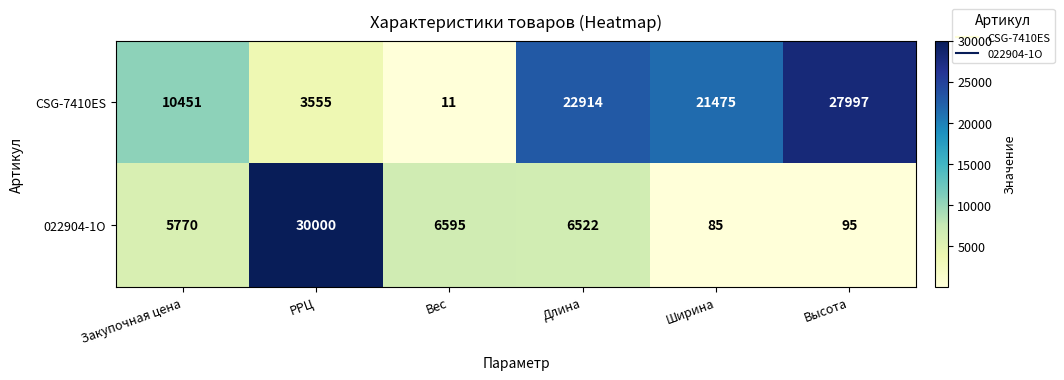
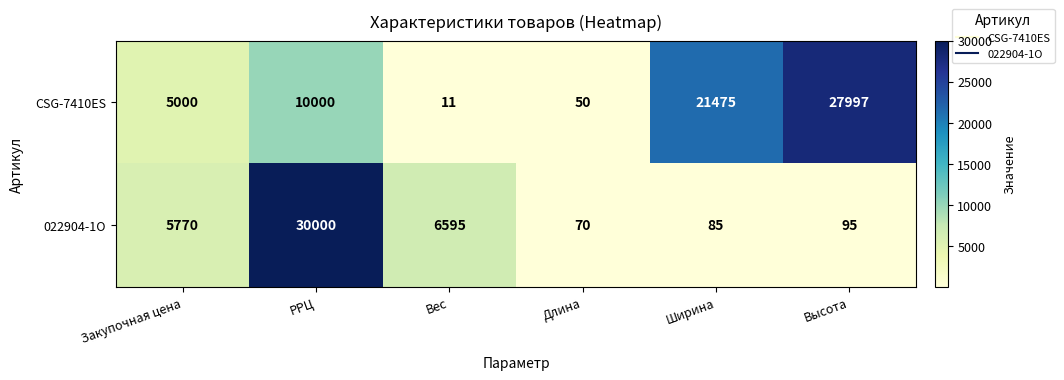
  {
    "CSG-7410ES": {
-     "Закупочная цена": 10451,
-     "РРЦ": 3555,
+     "Закупочная цена": 5000,
+     "РРЦ": 10000,
      "Вес": 11,
-     "Длина": 22914,
+     "Длина": 50,
      "Ширина": 21475,
      "Высота": 27997
    },
    "022904-1O": {
      "Закупочная цена": 5770,
      "РРЦ": 30000,
      "Вес": 6595,
-     "Длина": 6522,
+     "Длина": 70,
      "Ширина": 85,
      "Высота": 95
    }
  }
